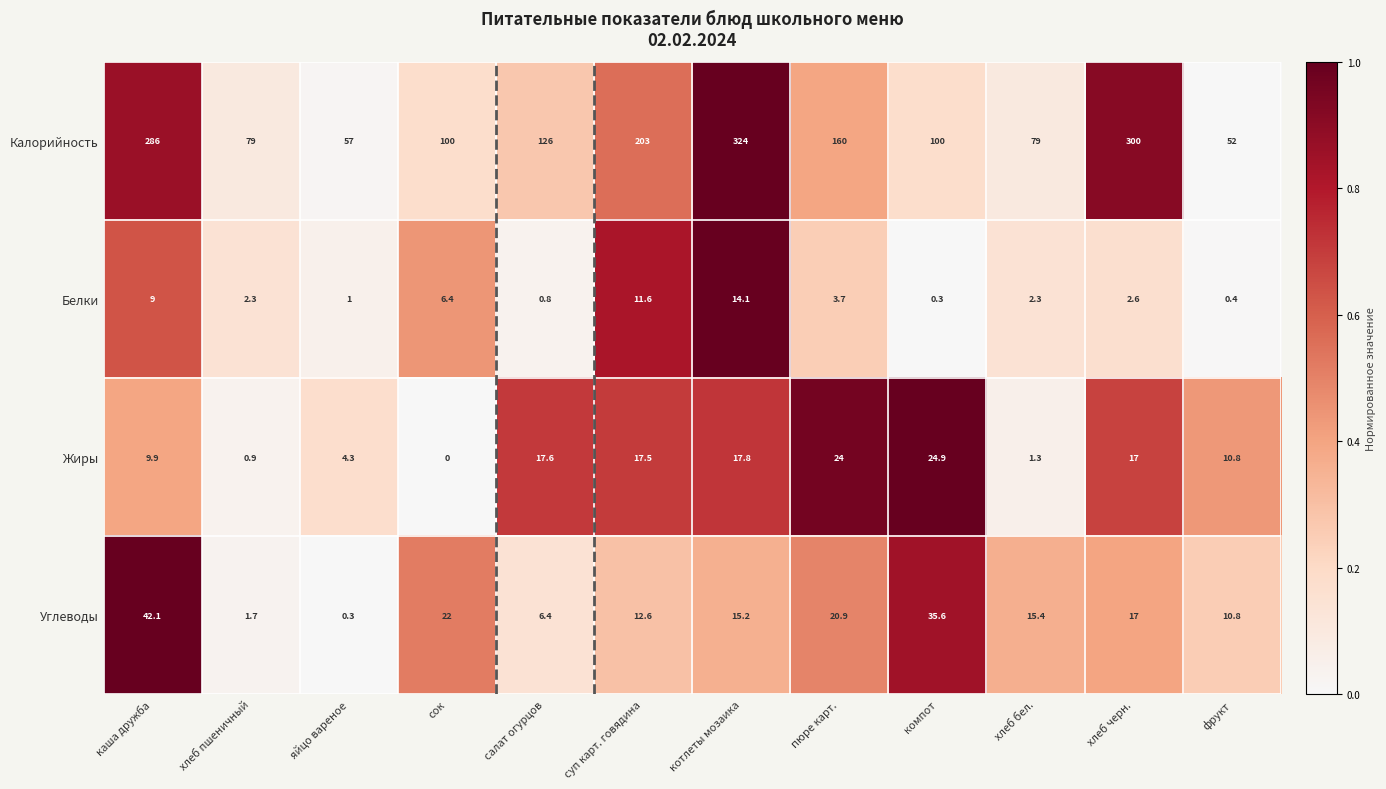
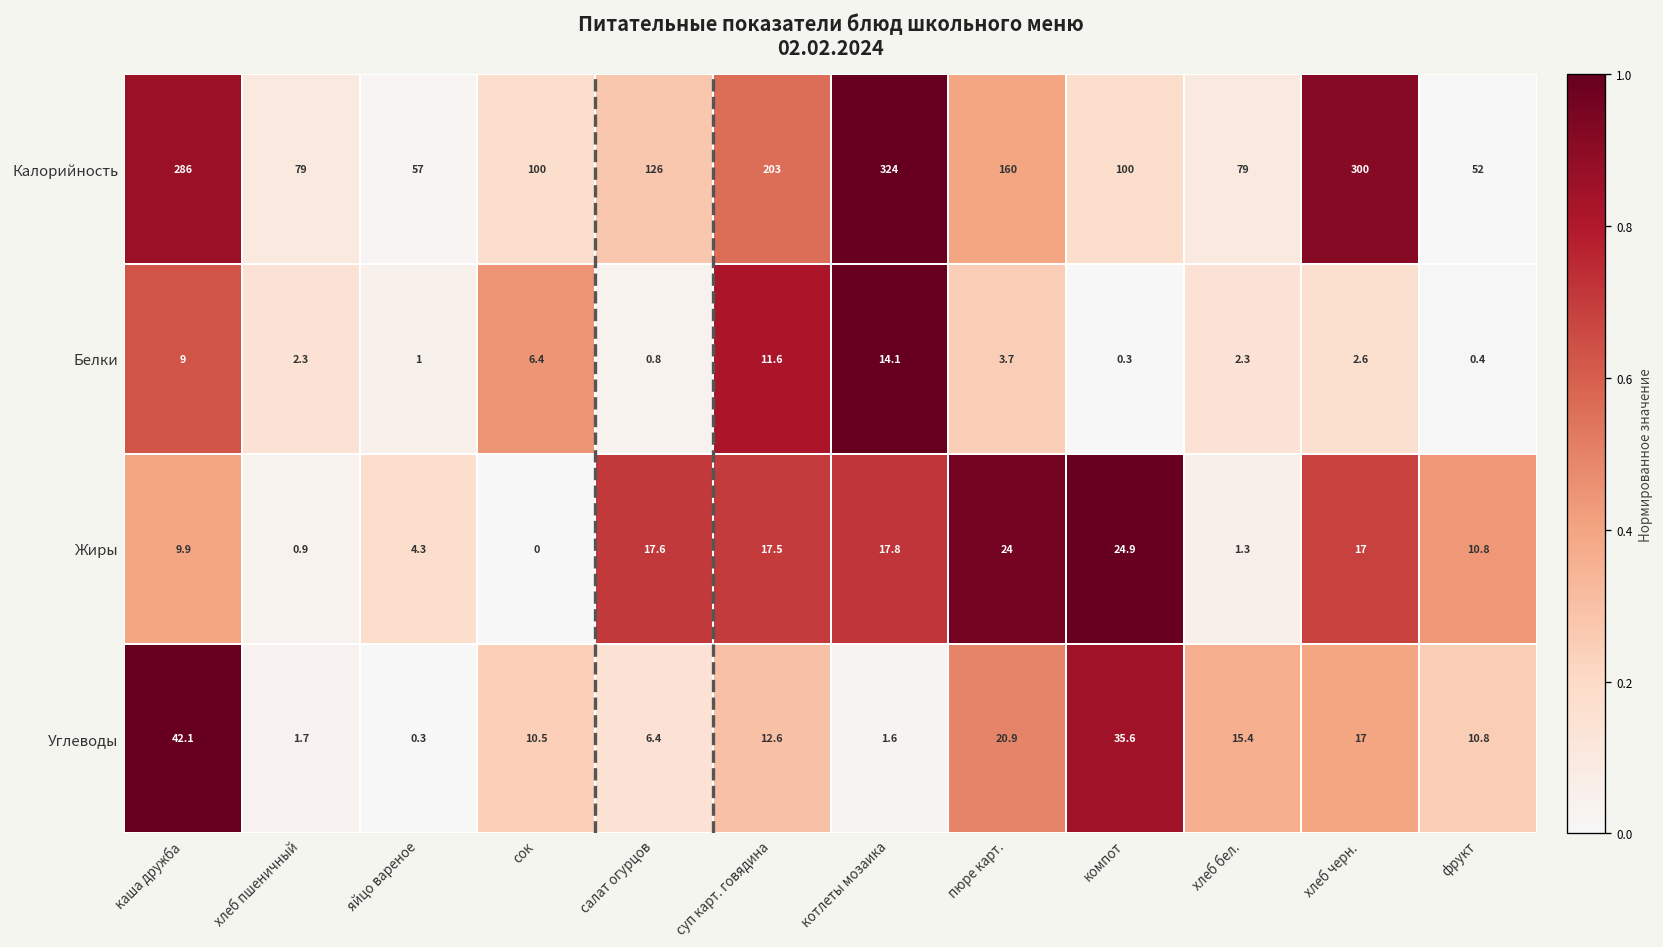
  {
    "Калорийность": {
      "каша дружба": 286,
      "хлеб пшеничный": 79,
      "яйцо вареное": 57,
      "сок": 100,
      "салат огурцов": 126,
      "суп карт. говядина": 203,
      "котлеты мозаика": 324,
      "пюре карт.": 160,
      "компот": 100,
      "хлеб бел.": 79,
      "хлеб черн.": 300,
      "фрукт": 52
    },
    "Белки": {
      "каша дружба": 9,
      "хлеб пшеничный": 2.3,
      "яйцо вареное": 1,
      "сок": 6.4,
      "салат огурцов": 0.8,
      "суп карт. говядина": 11.6,
      "котлеты мозаика": 14.1,
      "пюре карт.": 3.7,
      "компот": 0.3,
      "хлеб бел.": 2.3,
      "хлеб черн.": 2.6,
      "фрукт": 0.4
    },
    "Жиры": {
      "каша дружба": 9.9,
      "хлеб пшеничный": 0.9,
      "яйцо вареное": 4.3,
      "сок": 0,
      "салат огурцов": 17.6,
      "суп карт. говядина": 17.5,
      "котлеты мозаика": 17.8,
      "пюре карт.": 24,
      "компот": 24.9,
      "хлеб бел.": 1.3,
      "хлеб черн.": 17,
      "фрукт": 10.8
    },
    "Углеводы": {
      "каша дружба": 42.1,
      "хлеб пшеничный": 1.7,
      "яйцо вареное": 0.3,
-     "сок": 22,
+     "сок": 10.5,
      "салат огурцов": 6.4,
      "суп карт. говядина": 12.6,
-     "котлеты мозаика": 15.2,
+     "котлеты мозаика": 1.6,
      "пюре карт.": 20.9,
      "компот": 35.6,
      "хлеб бел.": 15.4,
      "хлеб черн.": 17,
      "фрукт": 10.8
    }
  }
